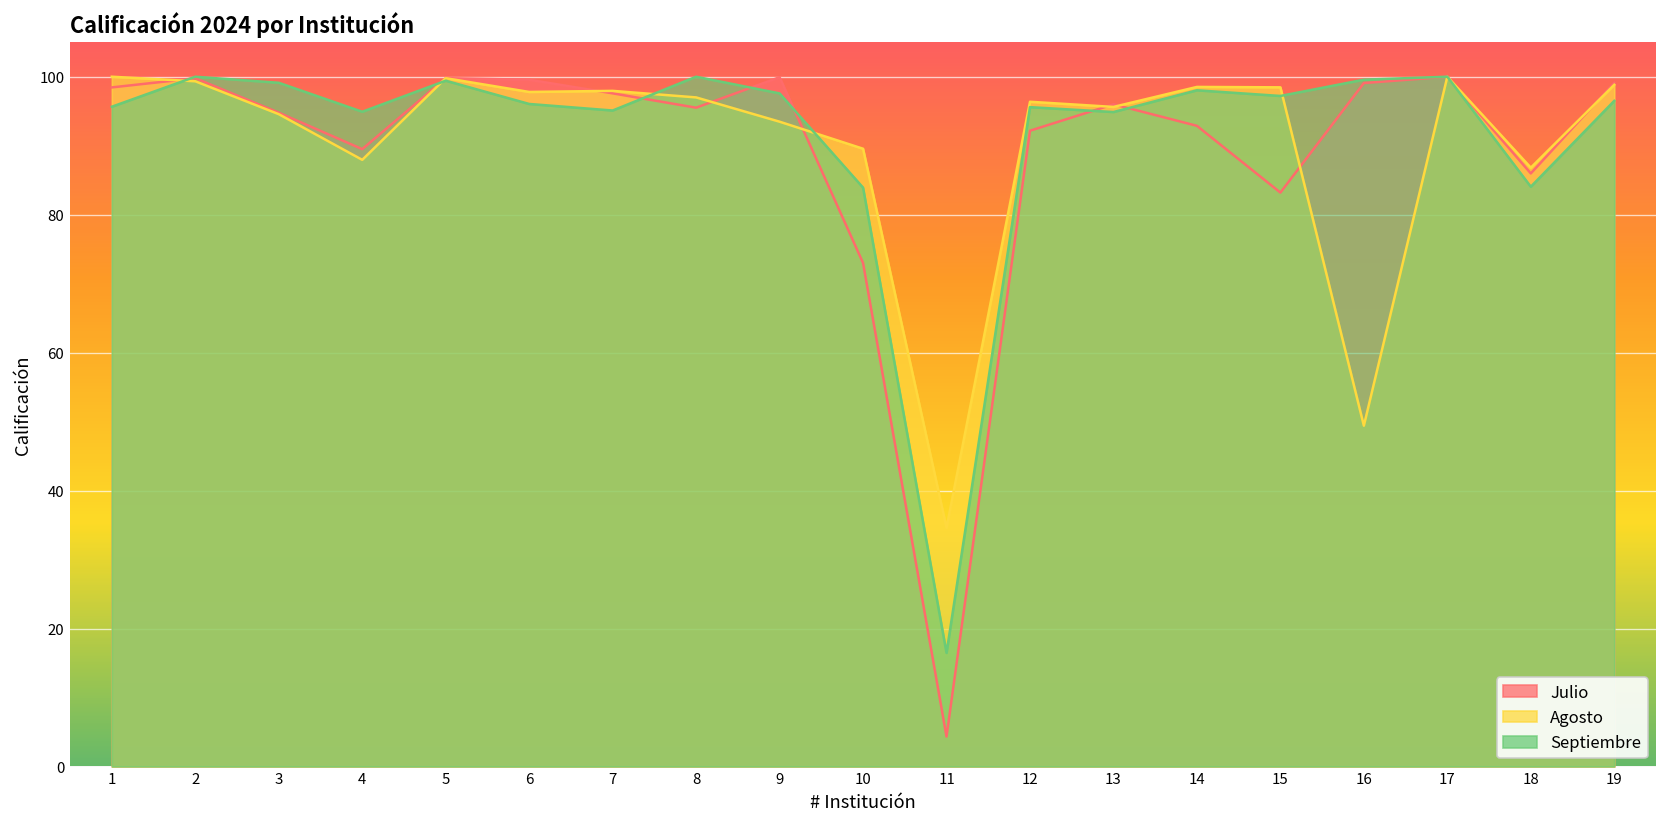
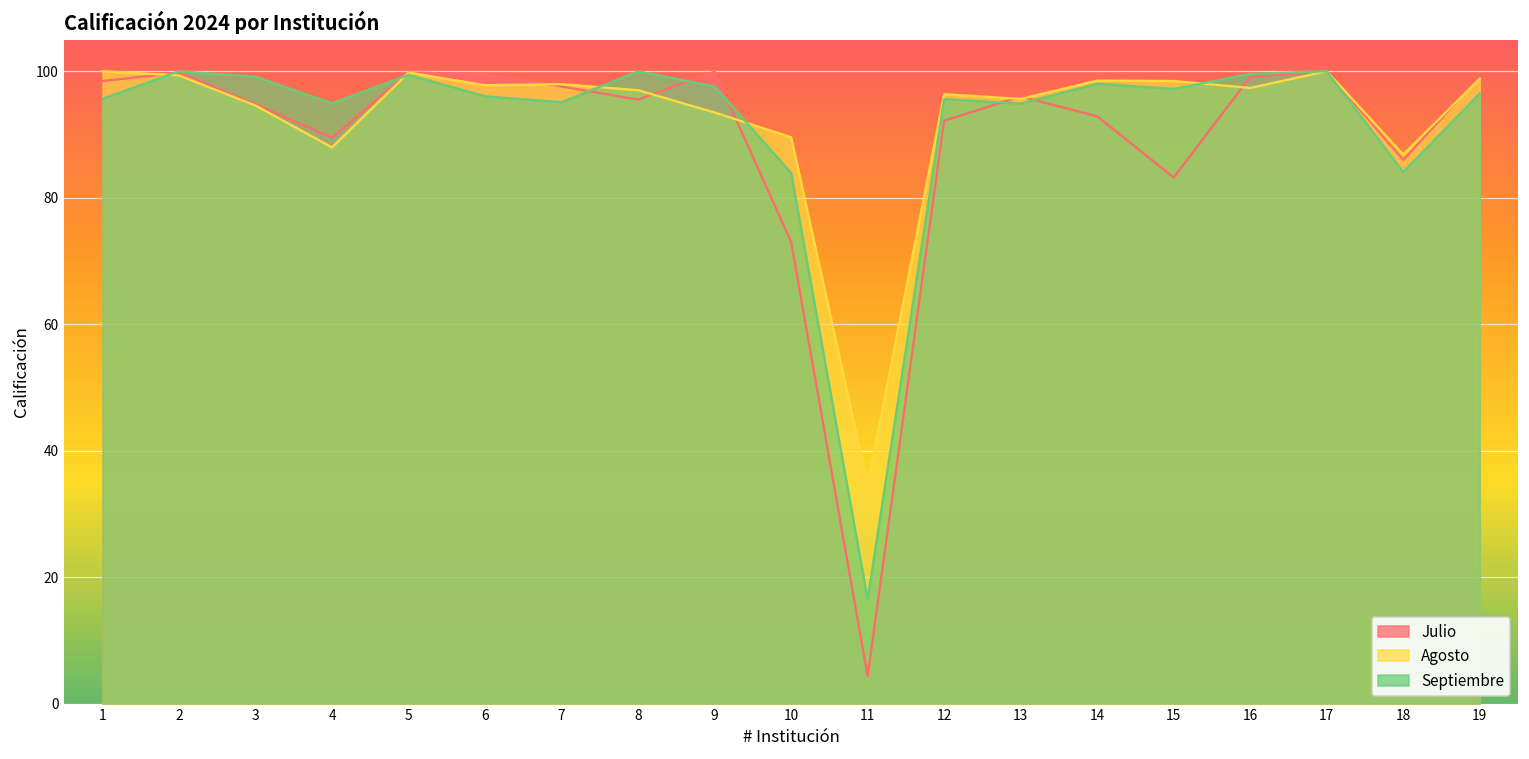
  {
    "Julio": {
      "1": 98,
      "4": 90,
      "6": 100,
      "8": 96,
      "9": 100,
      "10": 73,
      "11": 4,
      "12": 92,
      "14": 93,
      "15": 83,
      "16": 99,
      "18": 86
    },
    "Agosto": {
      "1": 100,
      "2": 99,
      "4": 88,
      "6": 98,
      "8": 97,
      "9": 93,
      "10": 90,
      "11": 35,
      "12": 96,
      "14": 99,
      "15": 98,
-     "16": 49,
+     "16": 97,
      "18": 87
    },
    "Septiembre": {
      "1": 96,
      "3": 99,
      "4": 95,
      "6": 96,
      "7": 95,
      "8": 100,
      "9": 98,
      "10": 84,
      "11": 16,
      "12": 96,
      "13": 95,
      "14": 98,
      "15": 97,
      "16": 100,
      "18": 84,
      "19": 97
    }
  }
